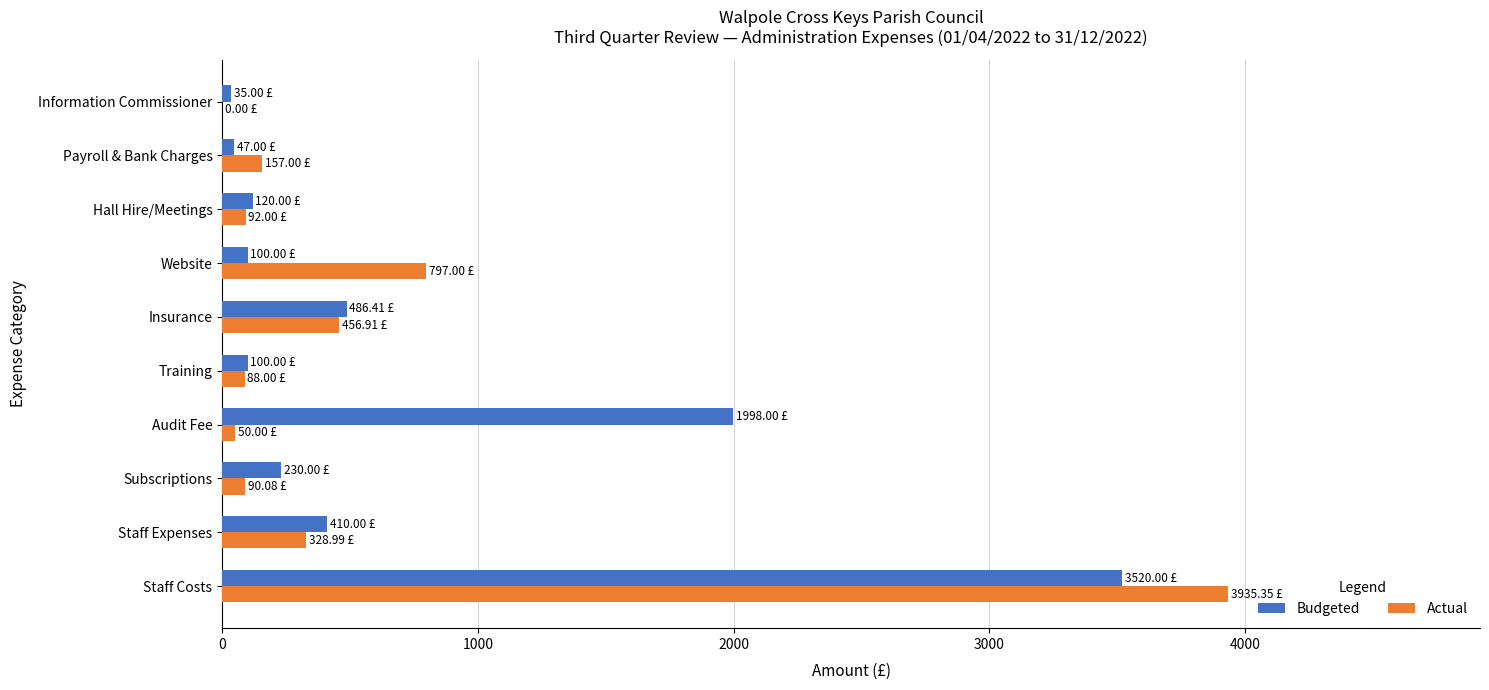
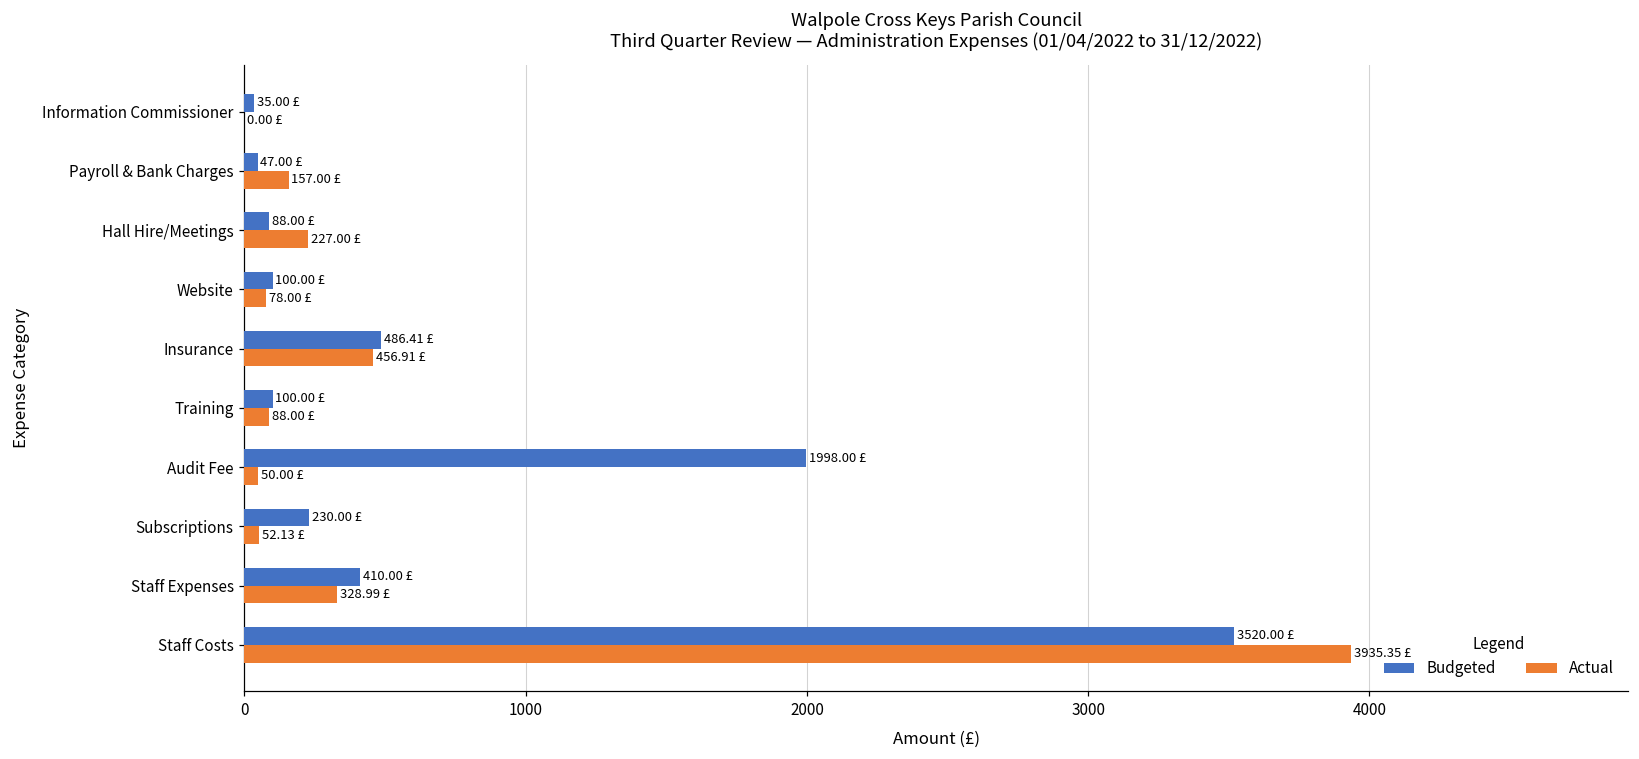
  {
    "Budgeted": {
      "Information Commissioner": 35.00,
      "Payroll & Bank Charges": 47.00,
-     "Hall Hire/Meetings": 120.00,
+     "Hall Hire/Meetings": 88.00,
      "Website": 100.00,
      "Insurance": 486.41,
      "Training": 100.00,
      "Audit Fee": 1998.00,
      "Subscriptions": 230.00,
      "Staff Expenses": 410.00,
      "Staff Costs": 3520.00
    },
    "Actual": {
      "Information Commissioner": 0.00,
      "Payroll & Bank Charges": 157.00,
-     "Hall Hire/Meetings": 92.00,
-     "Website": 797.00,
+     "Hall Hire/Meetings": 227.00,
+     "Website": 78.00,
      "Insurance": 456.91,
      "Training": 88.00,
      "Audit Fee": 50.00,
-     "Subscriptions": 90.08,
+     "Subscriptions": 52.13,
      "Staff Expenses": 328.99,
      "Staff Costs": 3935.35
    }
  }
